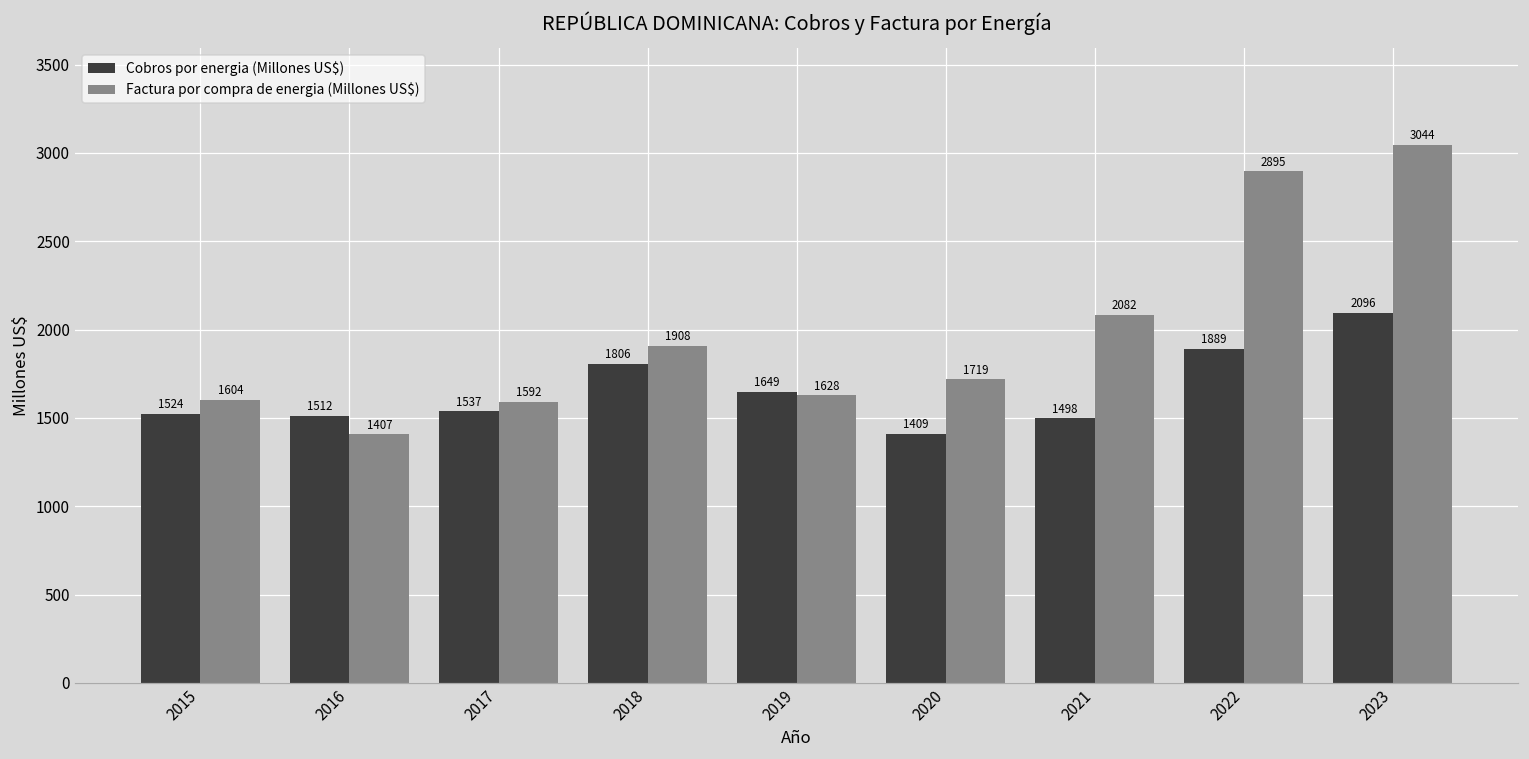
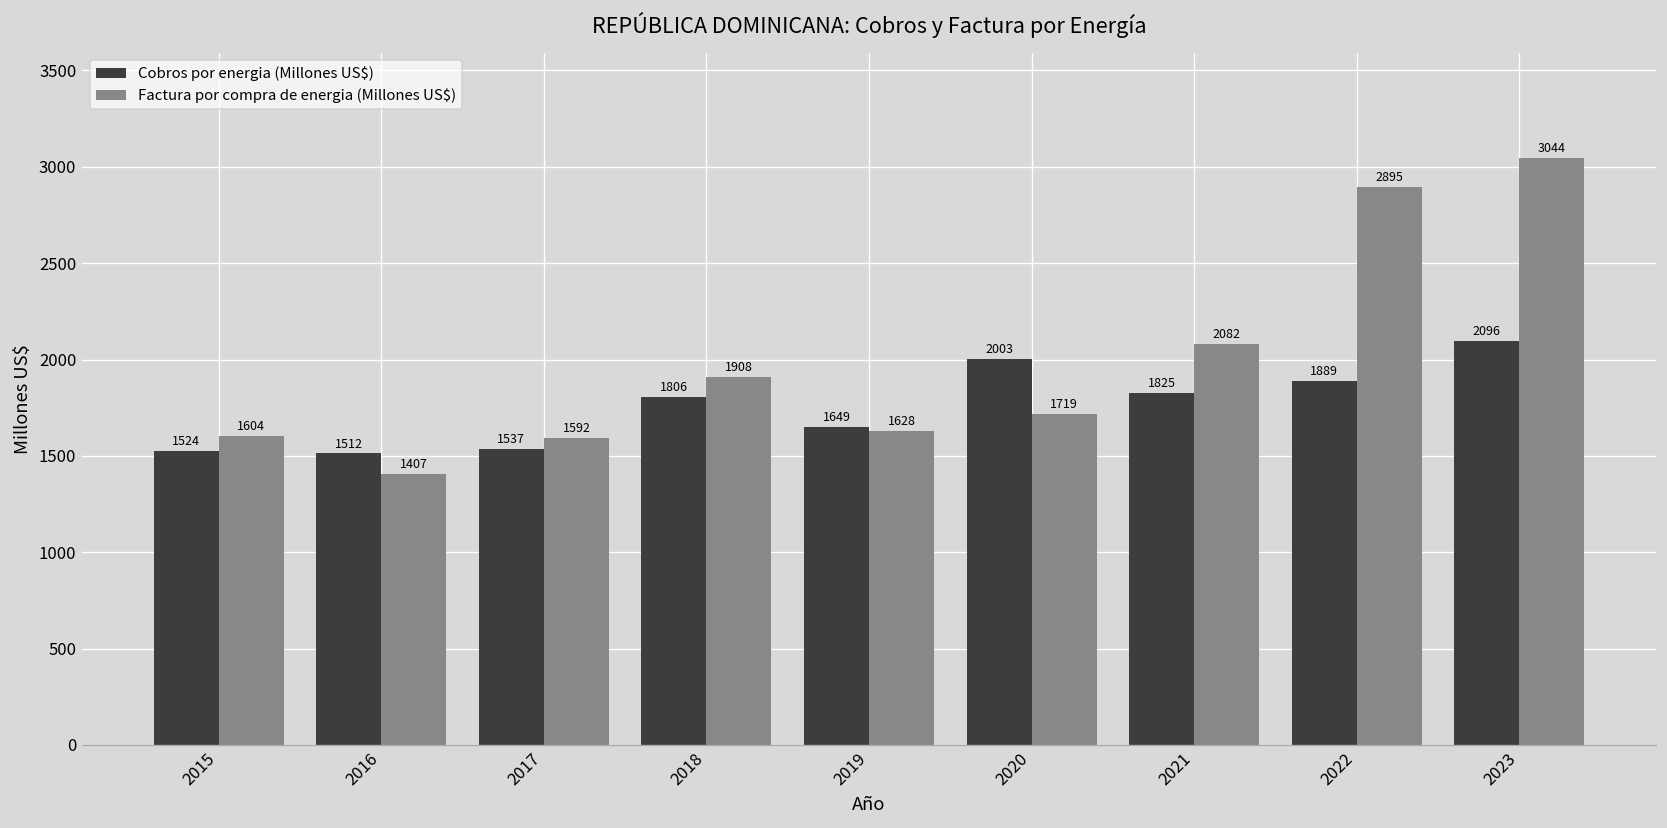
  {
    "Cobros por energia (Millones US$)": {
      "2015": 1524,
      "2016": 1512,
      "2017": 1537,
      "2018": 1806,
      "2019": 1649,
-     "2020": 1409,
-     "2021": 1498,
+     "2020": 2003,
+     "2021": 1825,
      "2022": 1889,
      "2023": 2096
    },
    "Factura por compra de energia (Millones US$)": {
      "2015": 1604,
      "2016": 1407,
      "2017": 1592,
      "2018": 1908,
      "2019": 1628,
      "2020": 1719,
      "2021": 2082,
      "2022": 2895,
      "2023": 3044
    }
  }
